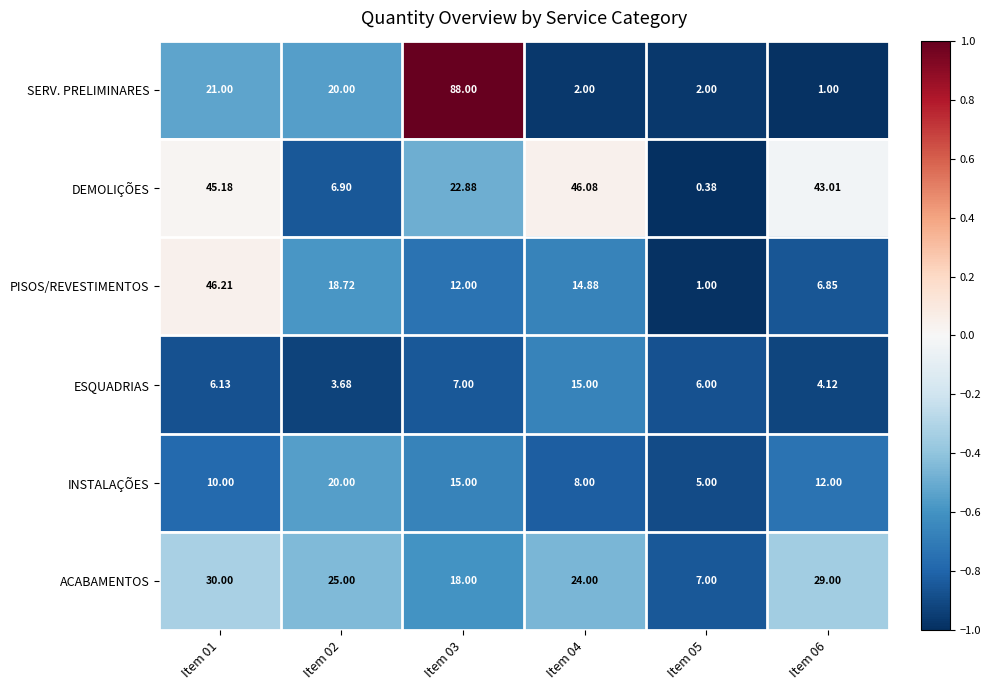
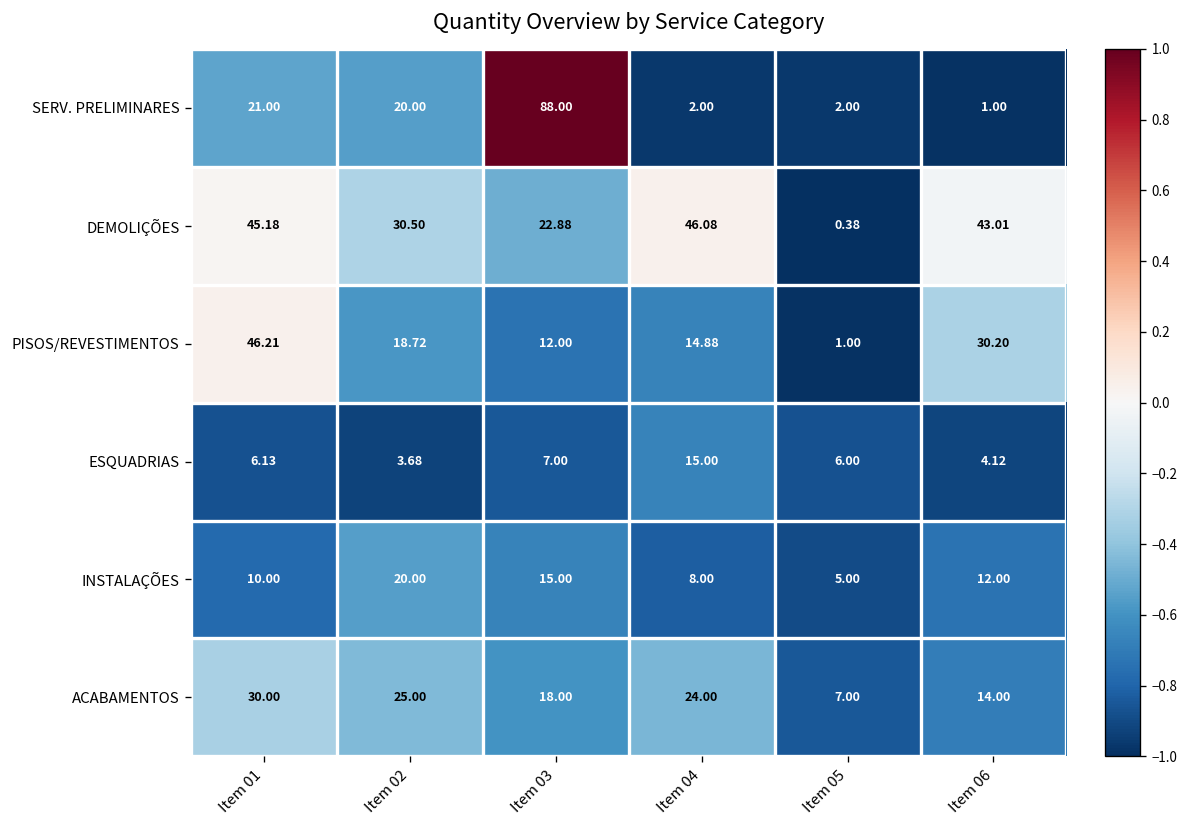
  {
    "SERV. PRELIMINARES": {
      "Item 01": 21.00,
      "Item 02": 20.00,
      "Item 03": 88.00,
      "Item 04": 2.00,
      "Item 05": 2.00,
      "Item 06": 1.00
    },
    "DEMOLIÇÕES": {
      "Item 01": 45.18,
-     "Item 02": 6.90,
+     "Item 02": 30.50,
      "Item 03": 22.88,
      "Item 04": 46.08,
      "Item 05": 0.38,
      "Item 06": 43.01
    },
    "PISOS/REVESTIMENTOS": {
      "Item 01": 46.21,
      "Item 02": 18.72,
      "Item 03": 12.00,
      "Item 04": 14.88,
      "Item 05": 1.00,
-     "Item 06": 6.85
+     "Item 06": 30.20
    },
    "ESQUADRIAS": {
      "Item 01": 6.13,
      "Item 02": 3.68,
      "Item 03": 7.00,
      "Item 04": 15.00,
      "Item 05": 6.00,
      "Item 06": 4.12
    },
    "INSTALAÇÕES": {
      "Item 01": 10.00,
      "Item 02": 20.00,
      "Item 03": 15.00,
      "Item 04": 8.00,
      "Item 05": 5.00,
      "Item 06": 12.00
    },
    "ACABAMENTOS": {
      "Item 01": 30.00,
      "Item 02": 25.00,
      "Item 03": 18.00,
      "Item 04": 24.00,
      "Item 05": 7.00,
-     "Item 06": 29.00
+     "Item 06": 14.00
    }
  }
